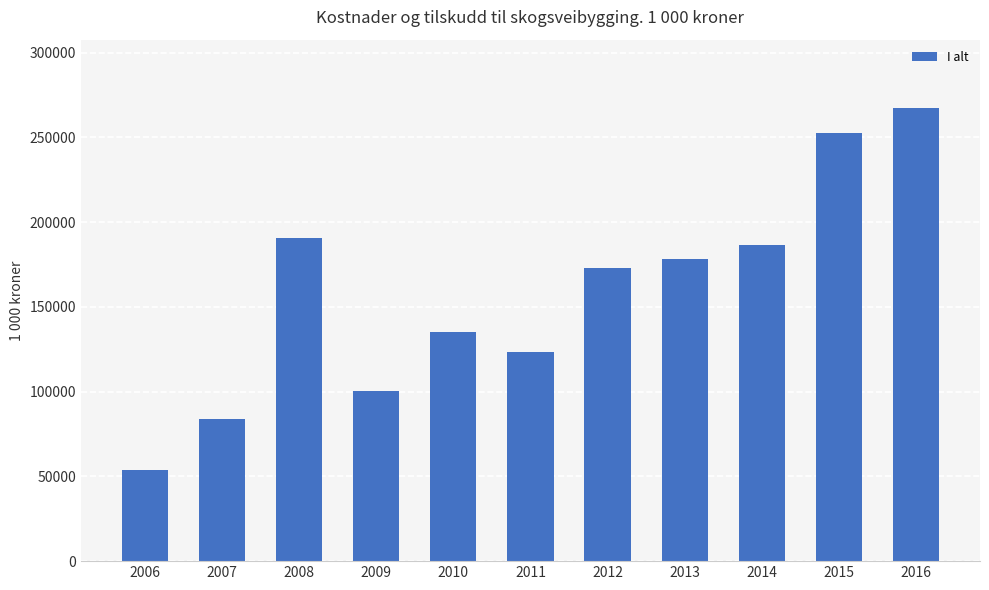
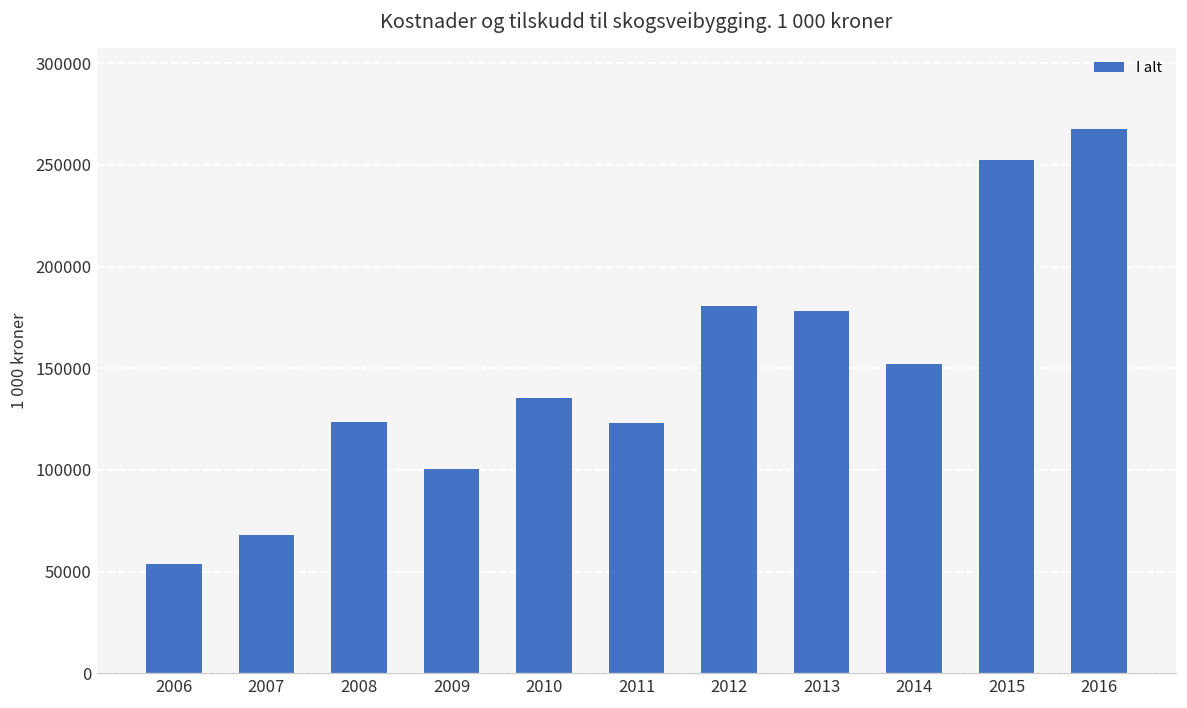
  {
    "2006": 54000,
-   "2007": 84000,
-   "2008": 191000,
+   "2007": 68000,
+   "2008": 124000,
    "2009": 100000,
    "2010": 135000,
    "2011": 123000,
-   "2012": 173000,
+   "2012": 181000,
    "2013": 178000,
-   "2014": 186000,
+   "2014": 152000,
    "2015": 252000,
    "2016": 268000
  }
